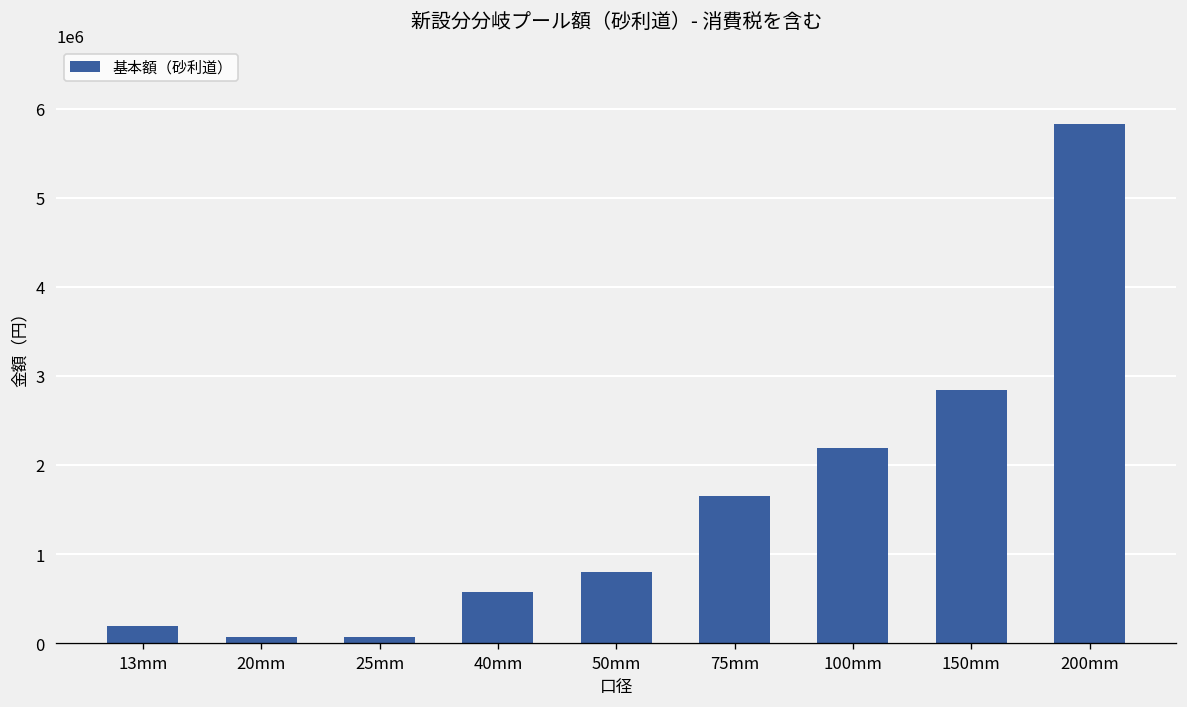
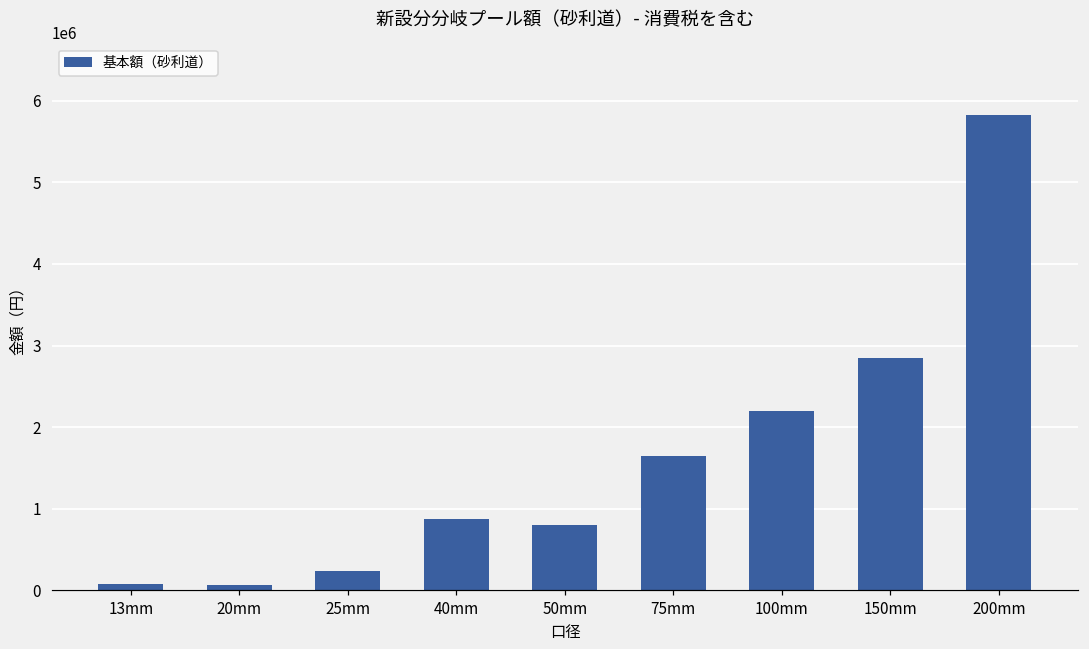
  {
-   "13mm": 200000,
+   "13mm": 100000,
    "20mm": 100000,
-   "25mm": 100000,
-   "40mm": 600000,
+   "25mm": 200000,
+   "40mm": 900000,
    "50mm": 800000,
    "75mm": 1600000,
    "100mm": 2200000,
    "150mm": 2800000,
    "200mm": 5800000
  }
